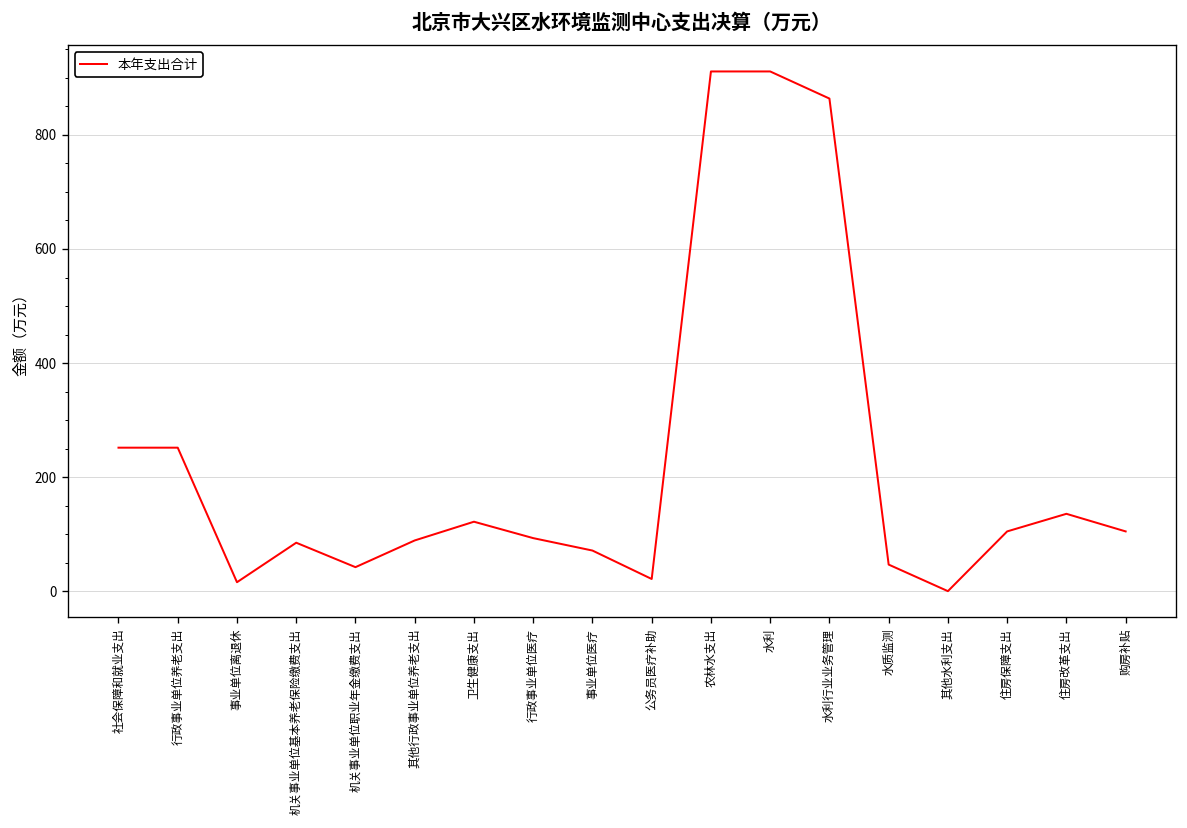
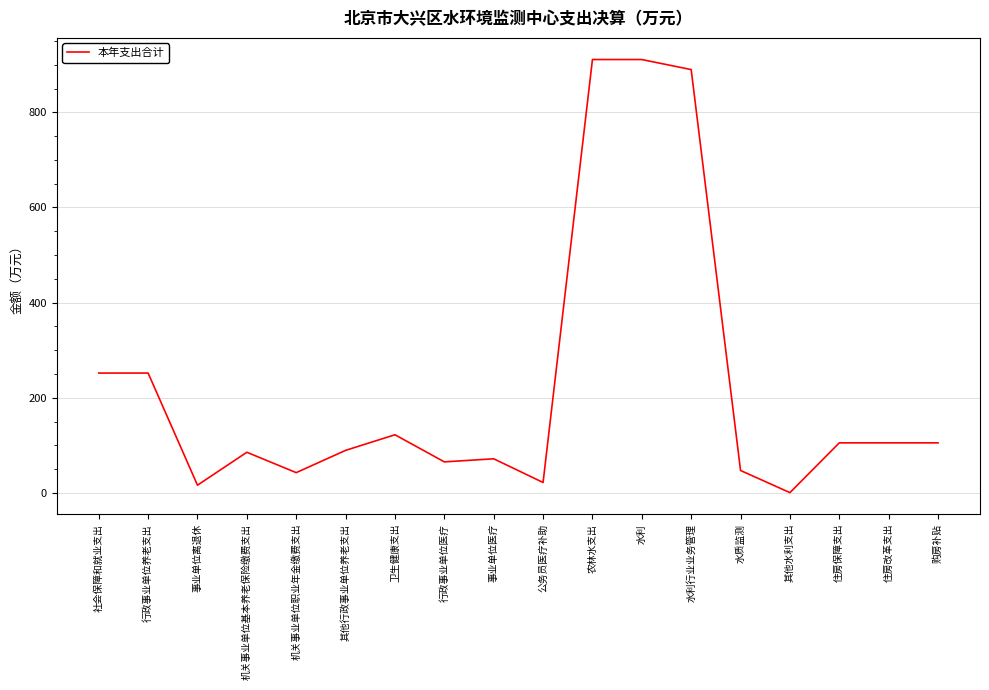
  {
    "社会保障和就业支出": 250,
    "行政事业单位养老支出": 250,
    "事业单位离退休": 20,
    "机关事业单位基本养老保险缴费支出": 90,
    "机关事业单位职业年金缴费支出": 40,
    "其他行政事业单位养老支出": 90,
    "卫生健康支出": 120,
-   "行政事业单位医疗": 90,
+   "行政事业单位医疗": 70,
    "事业单位医疗": 70,
    "公务员医疗补助": 20,
    "农林水支出": 910,
    "水利": 910,
-   "水利行业业务管理": 860,
+   "水利行业业务管理": 890,
    "水质监测": 50,
    "其他水利支出": 0,
    "住房保障支出": 110,
-   "住房改革支出": 140,
+   "住房改革支出": 110,
    "购房补贴": 110
  }
